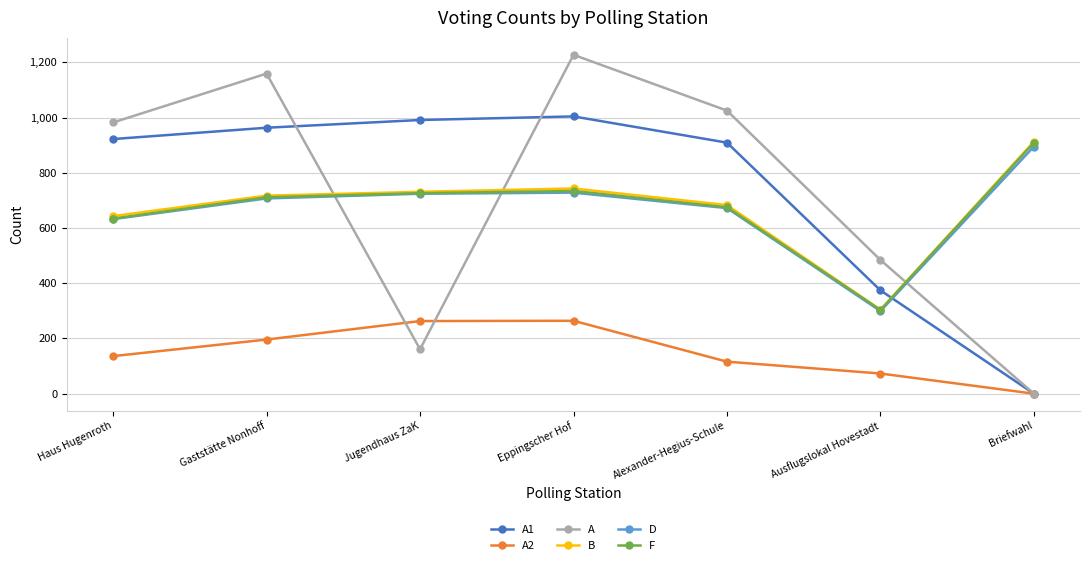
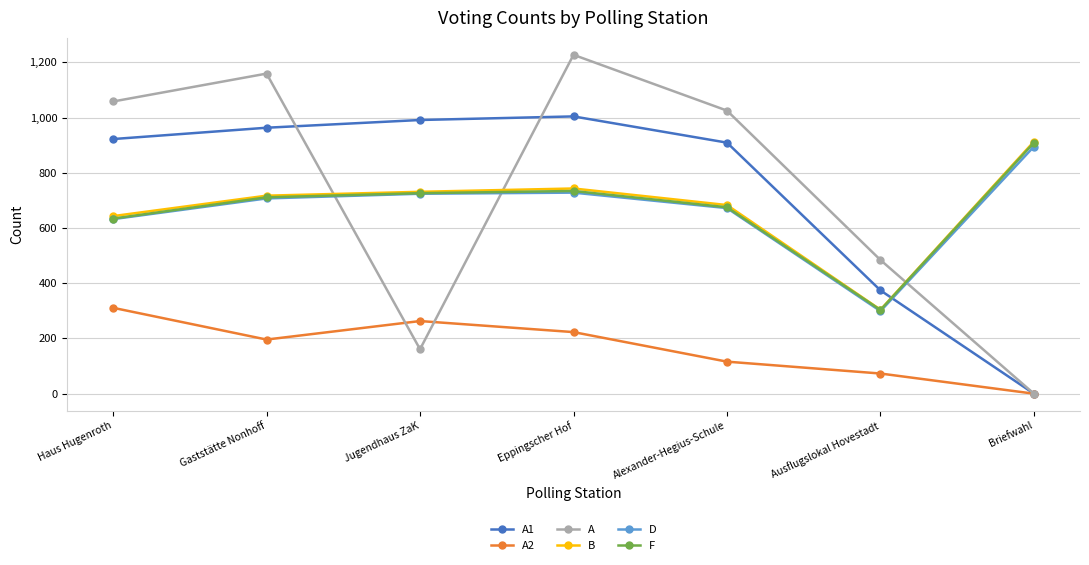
  {
    "A2": {
-     "Haus Hugenroth": "140",
+     "Haus Hugenroth": "310",
      "Gaststätte Nonhoff": "200",
      "Jugendhaus ZaK": "260",
-     "Eppingscher Hof": "260",
+     "Eppingscher Hof": "220",
      "Alexander-Hegius-Schule": "120",
      "Ausflugslokal Hovestadt": "70"
    },
    "A": {
-     "Haus Hugenroth": "980",
+     "Haus Hugenroth": "1,060",
      "Gaststätte Nonhoff": "1,160",
      "Jugendhaus ZaK": "160",
      "Eppingscher Hof": "1,230",
      "Alexander-Hegius-Schule": "1,030",
      "Ausflugslokal Hovestadt": "480"
    }
  }
